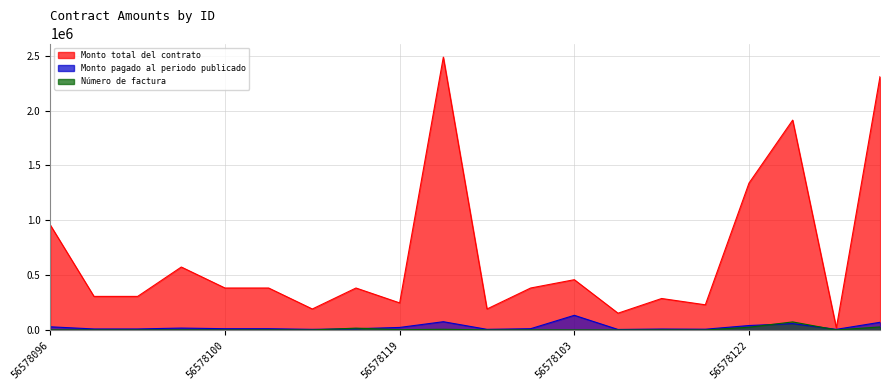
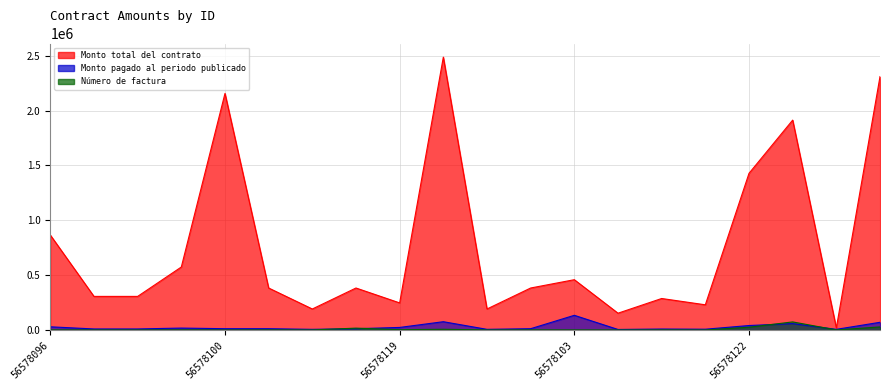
  {
    "Monto total del contrato": {
-     "56578096": 960000,
-     "56578100": 380000,
+     "56578096": 870000,
+     "56578100": 2160000,
      "56578119": 250000,
      "56578103": 460000,
-     "56578122": 1340000
+     "56578122": 1430000
    },
    "Monto pagado al periodo publicado": {
      "56578096": 30000,
      "56578103": 130000
    },
    "Número de factura": {
      "56578096": 0,
      "56578103": 0
    }
  }
